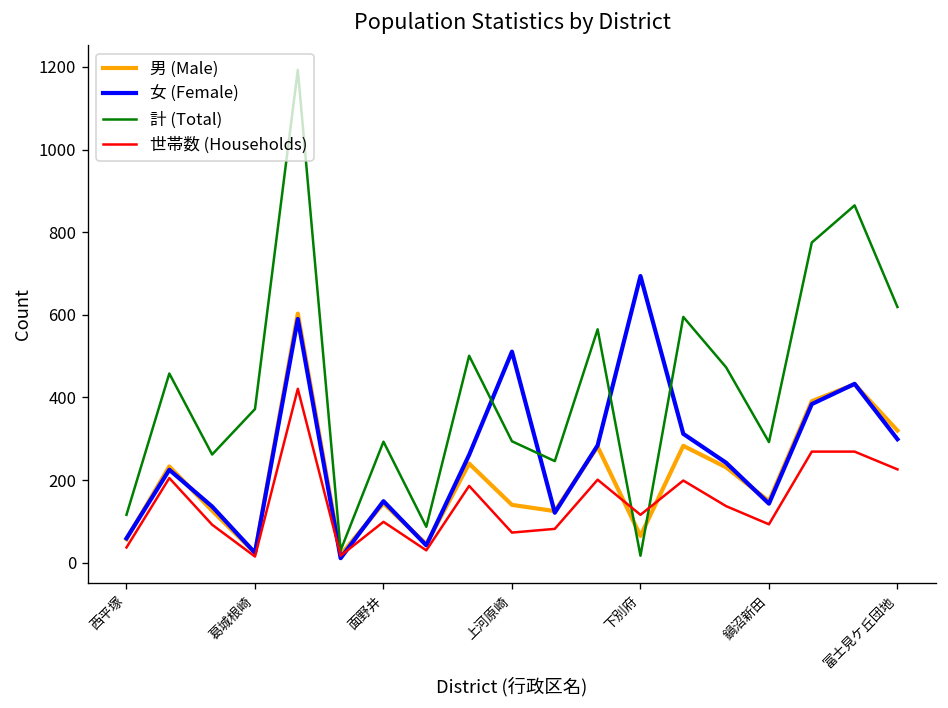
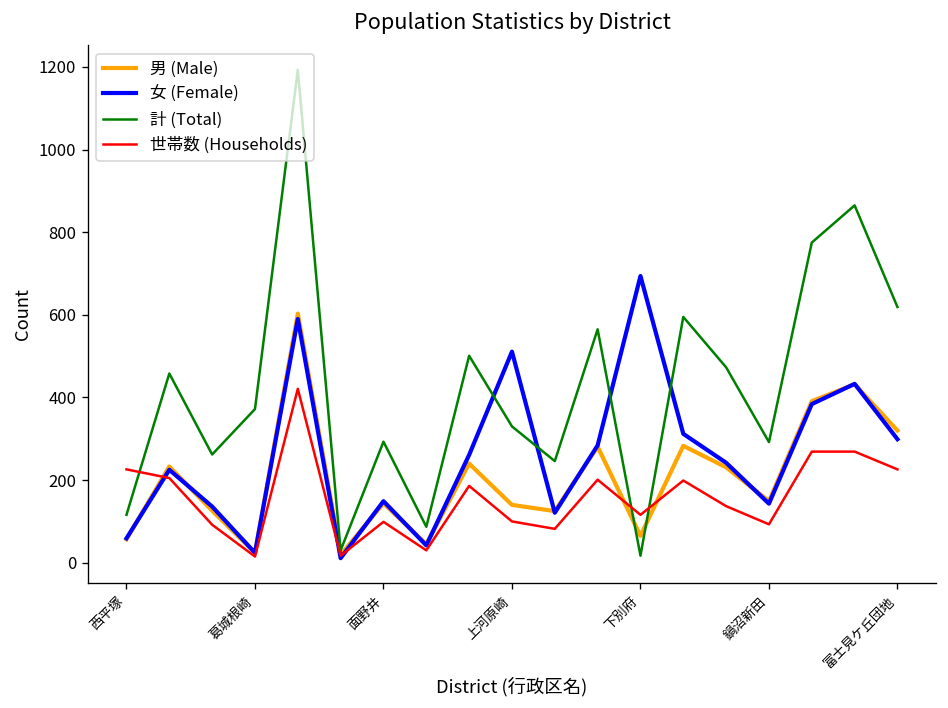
  {
    "男 (Male)": {
      "上河原崎": 140,
      "下別府": 70,
      "富士見ケ丘団地": 320
    },
    "女 (Female)": {
      "上河原崎": 510,
      "下別府": 690,
      "富士見ケ丘団地": 300
    },
    "計 (Total)": {
      "西平塚": 120,
      "葛城根崎": 370,
      "面野井": 290,
-     "上河原崎": 290,
+     "上河原崎": 330,
      "下別府": 20,
      "鍋沼新田": 290,
      "富士見ケ丘団地": 620
    },
    "世帯数 (Households)": {
-     "西平塚": 40,
+     "西平塚": 230,
      "葛城根崎": 20,
      "面野井": 100,
-     "上河原崎": 70,
+     "上河原崎": 100,
      "下別府": 120,
      "鍋沼新田": 90,
      "富士見ケ丘団地": 230
    }
  }
